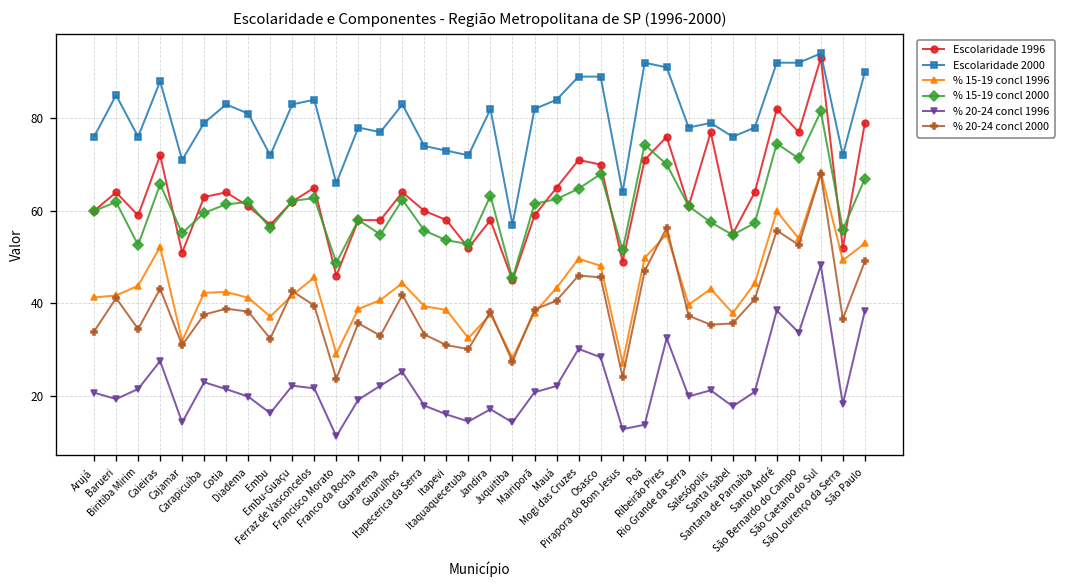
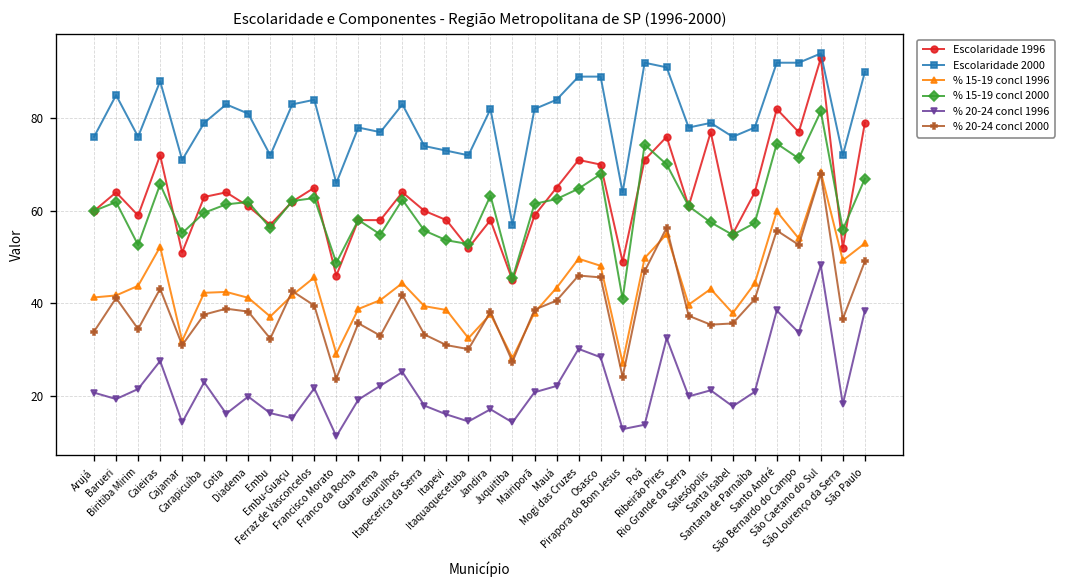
  {
    "Escolaridade 1996": {
      "Barueri": 64,
      "Biritiba Mirim": 59,
      "Caieiras": 72,
      "Cajamar": 51,
      "Carapicuíba": 63,
      "Cotia": 64,
      "Diadema": 61,
      "Embu": 57,
      "Ferraz de Vasconcelos": 65,
      "Francisco Morato": 46,
      "Guararema": 58,
      "Guarulhos": 64,
      "Itapecerica da Serra": 60,
      "Itapevi": 58,
      "Itaquaquecetuba": 52,
      "Jandira": 58,
      "Mairiporã": 59,
      "Mauá": 65,
      "Mogi das Cruzes": 71,
      "Osasco": 70,
      "Pirapora do Bom Jesus": 49,
      "Poá": 71,
      "Ribeirão Pires": 76,
      "Salesópolis": 77,
      "Santana de Parnaíba": 64,
      "Santo André": 82,
      "São Bernardo do Campo": 77,
      "São Caetano do Sul": 93,
      "São Lourenço da Serra": 52,
      "São Paulo": 79
    },
    "Escolaridade 2000": {
      "Arujá": 76,
      "Barueri": 85,
      "Biritiba Mirim": 76,
      "Caieiras": 88,
      "Cajamar": 71,
      "Carapicuíba": 79,
      "Cotia": 83,
      "Diadema": 81,
      "Embu": 72,
      "Embu-Guaçu": 83,
      "Ferraz de Vasconcelos": 84,
      "Francisco Morato": 66,
      "Franco da Rocha": 78,
      "Guararema": 77,
      "Guarulhos": 83,
      "Itapecerica da Serra": 74,
      "Itapevi": 73,
      "Itaquaquecetuba": 72,
      "Jandira": 82,
      "Juquitiba": 57,
      "Mairiporã": 82,
      "Mauá": 84,
      "Mogi das Cruzes": 89,
      "Osasco": 89,
      "Pirapora do Bom Jesus": 64,
      "Poá": 92,
      "Ribeirão Pires": 91,
      "Rio Grande da Serra": 78,
      "Salesópolis": 79,
      "Santa Isabel": 76,
      "Santana de Parnaíba": 78,
      "Santo André": 92,
      "São Bernardo do Campo": 92,
      "São Caetano do Sul": 94,
      "São Lourenço da Serra": 72,
      "São Paulo": 90
    },
    "% 15-19 concl 1996": {
      "Arujá": 41,
      "Biritiba Mirim": 44,
      "Caieiras": 52,
      "Cajamar": 32,
      "Carapicuíba": 42,
      "Cotia": 42,
      "Diadema": 41,
      "Embu": 37,
      "Embu-Guaçu": 42,
      "Ferraz de Vasconcelos": 46,
      "Francisco Morato": 29,
      "Franco da Rocha": 39,
      "Guararema": 41,
      "Guarulhos": 44,
      "Itapecerica da Serra": 39,
      "Itapevi": 39,
      "Itaquaquecetuba": 33,
      "Juquitiba": 28,
      "Mauá": 43,
      "Mogi das Cruzes": 50,
      "Osasco": 48,
      "Pirapora do Bom Jesus": 27,
      "Poá": 50,
      "Ribeirão Pires": 55,
      "Rio Grande da Serra": 40,
      "Salesópolis": 43,
      "Santa Isabel": 38,
      "Santana de Parnaíba": 44,
      "Santo André": 60,
      "São Bernardo do Campo": 54,
      "São Lourenço da Serra": 49,
      "São Paulo": 53
    },
    "% 15-19 concl 2000": {
      "Barueri": 62,
      "Biritiba Mirim": 53,
      "Caieiras": 66,
      "Cajamar": 55,
      "Carapicuíba": 60,
      "Cotia": 61,
      "Diadema": 62,
      "Embu": 56,
      "Ferraz de Vasconcelos": 63,
      "Francisco Morato": 49,
      "Guararema": 55,
      "Guarulhos": 62,
      "Itapecerica da Serra": 56,
      "Itapevi": 54,
      "Itaquaquecetuba": 53,
      "Jandira": 63,
      "Mairiporã": 62,
      "Mauá": 63,
      "Mogi das Cruzes": 65,
      "Osasco": 68,
-     "Pirapora do Bom Jesus": 51,
+     "Pirapora do Bom Jesus": 41,
      "Poá": 74,
      "Ribeirão Pires": 70,
      "Salesópolis": 58,
      "Santana de Parnaíba": 57,
      "Santo André": 75,
      "São Bernardo do Campo": 71,
      "São Caetano do Sul": 81,
      "São Lourenço da Serra": 56,
      "São Paulo": 67
    },
    "% 20-24 concl 1996": {
      "Arujá": 21,
      "Barueri": 19,
      "Biritiba Mirim": 22,
      "Caieiras": 28,
      "Cajamar": 14,
      "Carapicuíba": 23,
-     "Cotia": 21,
+     "Cotia": 16,
      "Diadema": 20,
      "Embu": 16,
-     "Embu-Guaçu": 22,
+     "Embu-Guaçu": 15,
      "Ferraz de Vasconcelos": 22,
      "Francisco Morato": 11,
      "Franco da Rocha": 19,
      "Guararema": 22,
      "Guarulhos": 25,
      "Itapecerica da Serra": 18,
      "Itapevi": 16,
      "Itaquaquecetuba": 15,
      "Jandira": 17,
      "Juquitiba": 14,
      "Mairiporã": 21,
      "Mauá": 22,
      "Mogi das Cruzes": 30,
      "Osasco": 28,
      "Pirapora do Bom Jesus": 13,
      "Poá": 14,
      "Ribeirão Pires": 32,
      "Rio Grande da Serra": 20,
      "Salesópolis": 21,
      "Santa Isabel": 18,
      "Santana de Parnaíba": 21,
      "Santo André": 38,
      "São Bernardo do Campo": 34,
      "São Caetano do Sul": 48,
      "São Lourenço da Serra": 18,
      "São Paulo": 38
    },
    "% 20-24 concl 2000": {
      "Arujá": 34,
      "Biritiba Mirim": 34,
      "Caieiras": 43,
      "Cajamar": 31,
      "Carapicuíba": 38,
      "Cotia": 39,
      "Diadema": 38,
      "Embu": 32,
      "Embu-Guaçu": 43,
      "Ferraz de Vasconcelos": 40,
      "Francisco Morato": 24,
      "Franco da Rocha": 36,
      "Guararema": 33,
      "Guarulhos": 42,
      "Itapecerica da Serra": 33,
      "Itapevi": 31,
      "Itaquaquecetuba": 30,
      "Juquitiba": 27,
      "Mauá": 41,
      "Mogi das Cruzes": 46,
      "Osasco": 46,
      "Pirapora do Bom Jesus": 24,
      "Poá": 47,
      "Ribeirão Pires": 56,
      "Rio Grande da Serra": 37,
      "Salesópolis": 35,
      "Santa Isabel": 36,
      "Santana de Parnaíba": 41,
      "Santo André": 56,
      "São Bernardo do Campo": 53,
      "São Lourenço da Serra": 37,
      "São Paulo": 49
    }
  }
